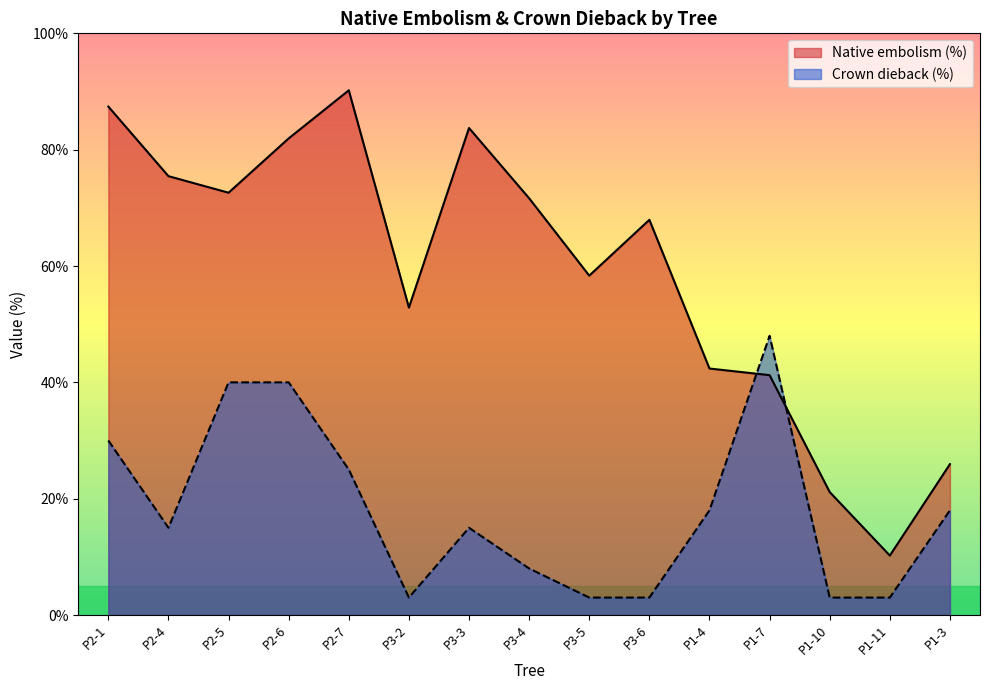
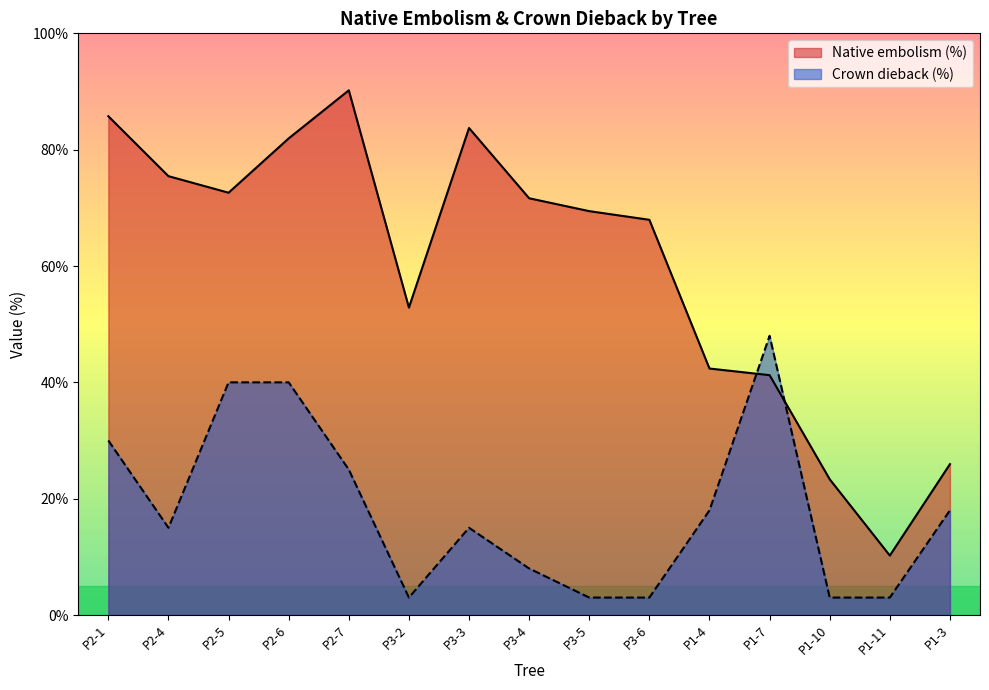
  {
    "Native embolism (%)": {
-     "P2-1": "87%",
+     "P2-1": "86%",
      "P2-4": "75%",
      "P2-5": "73%",
      "P2-6": "82%",
      "P2-7": "90%",
      "P3-2": "53%",
      "P3-3": "84%",
      "P3-4": "72%",
-     "P3-5": "58%",
+     "P3-5": "69%",
      "P3-6": "68%",
      "P1-4": "42%",
      "P1-7": "41%",
-     "P1-10": "21%",
+     "P1-10": "23%",
      "P1-11": "10%",
      "P1-3": "26%"
    },
    "Crown dieback (%)": {
      "P2-1": "30%",
      "P2-4": "15%",
      "P2-5": "40%",
      "P2-6": "40%",
      "P2-7": "25%",
      "P3-3": "15%",
      "P3-4": "8%",
      "P1-4": "18%",
      "P1-7": "48%",
      "P1-3": "18%"
    }
  }
